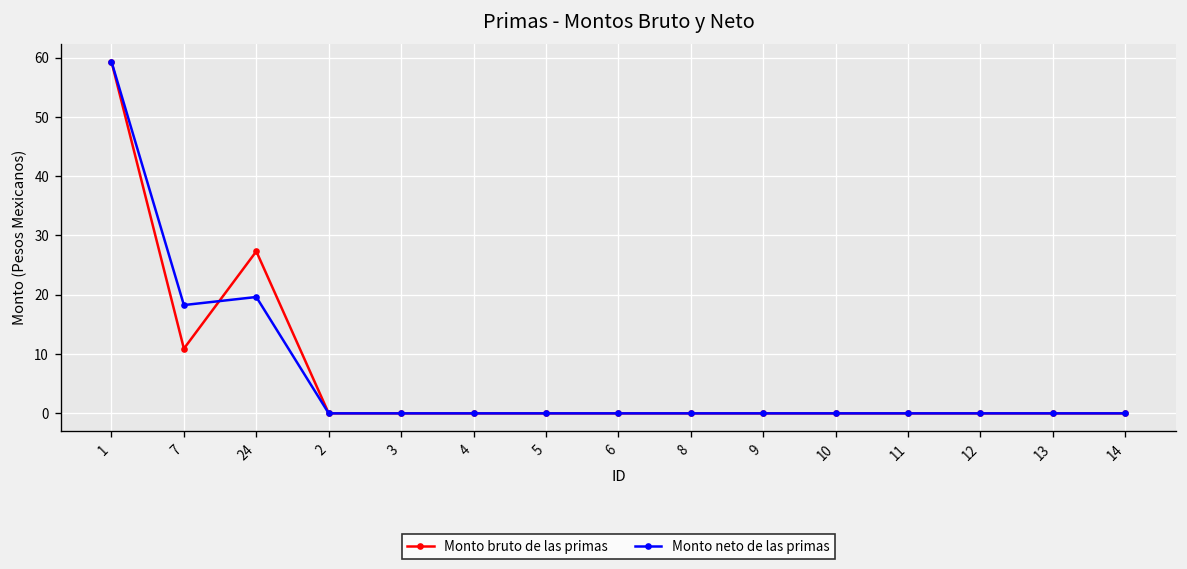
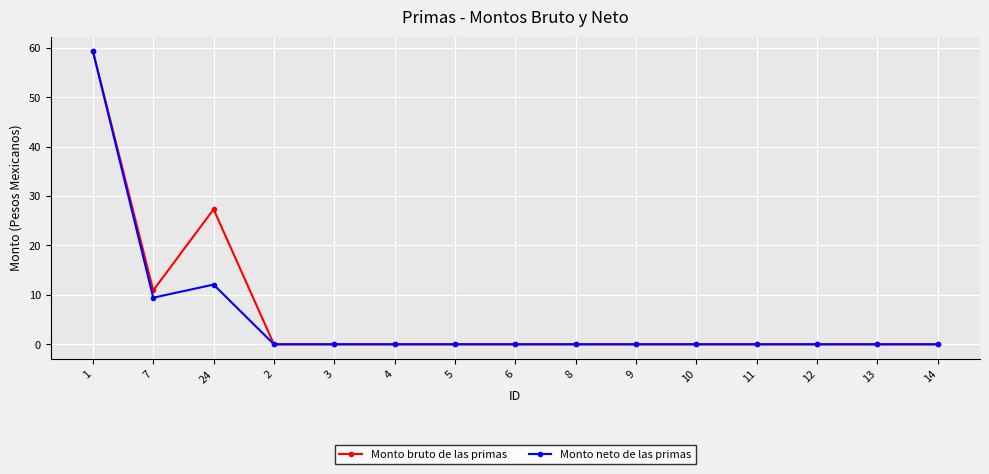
  {
    "Monto bruto de las primas": {
      "7": 11,
      "24": 27
    },
    "Monto neto de las primas": {
-     "7": 18,
-     "24": 20
+     "7": 9,
+     "24": 12
    }
  }
